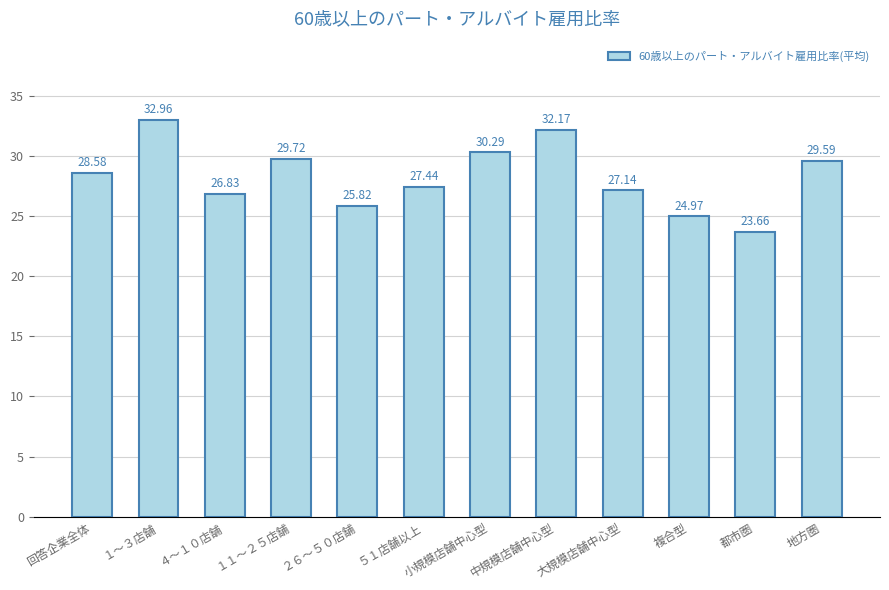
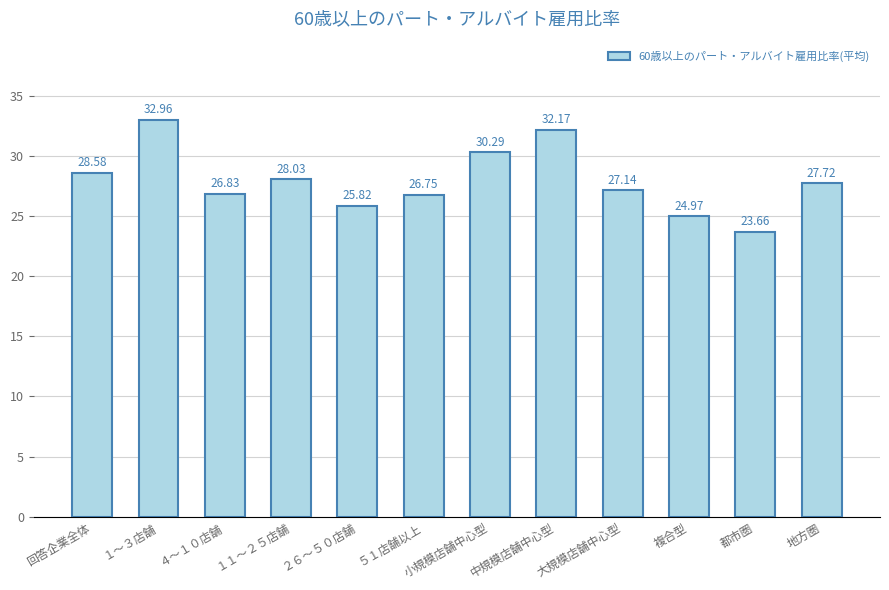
  {
    "回答企業全体": 28.58,
    "１～３店舗": 32.96,
    "４～１０店舗": 26.83,
-   "１１～２５店舗": 29.72,
+   "１１～２５店舗": 28.03,
    "２６～５０店舗": 25.82,
-   "５１店舗以上": 27.44,
+   "５１店舗以上": 26.75,
    "小規模店舗中心型": 30.29,
    "中規模店舗中心型": 32.17,
    "大規模店舗中心型": 27.14,
    "複合型": 24.97,
    "都市圏": 23.66,
-   "地方圏": 29.59
+   "地方圏": 27.72
  }
